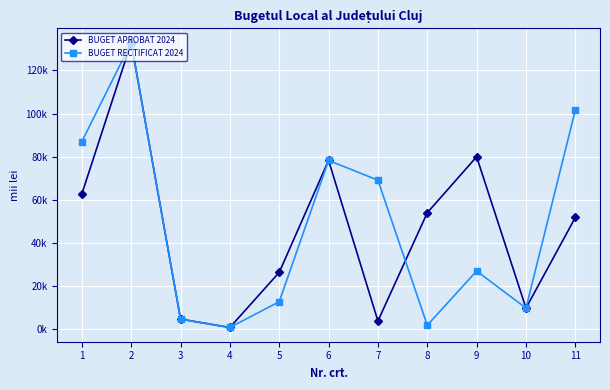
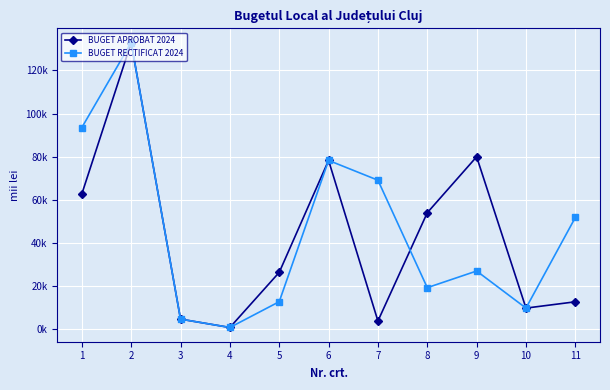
  {
    "BUGET APROBAT 2024": {
      "1": 63000,
      "5": 26000,
      "7": 4000,
      "8": 54000,
      "9": 80000,
-     "11": 52000
+     "11": 13000
    },
    "BUGET RECTIFICAT 2024": {
-     "1": 87000,
+     "1": 93000,
      "5": 13000,
      "7": 69000,
-     "8": 2000,
+     "8": 19000,
      "9": 27000,
-     "11": 102000
+     "11": 52000
    }
  }
